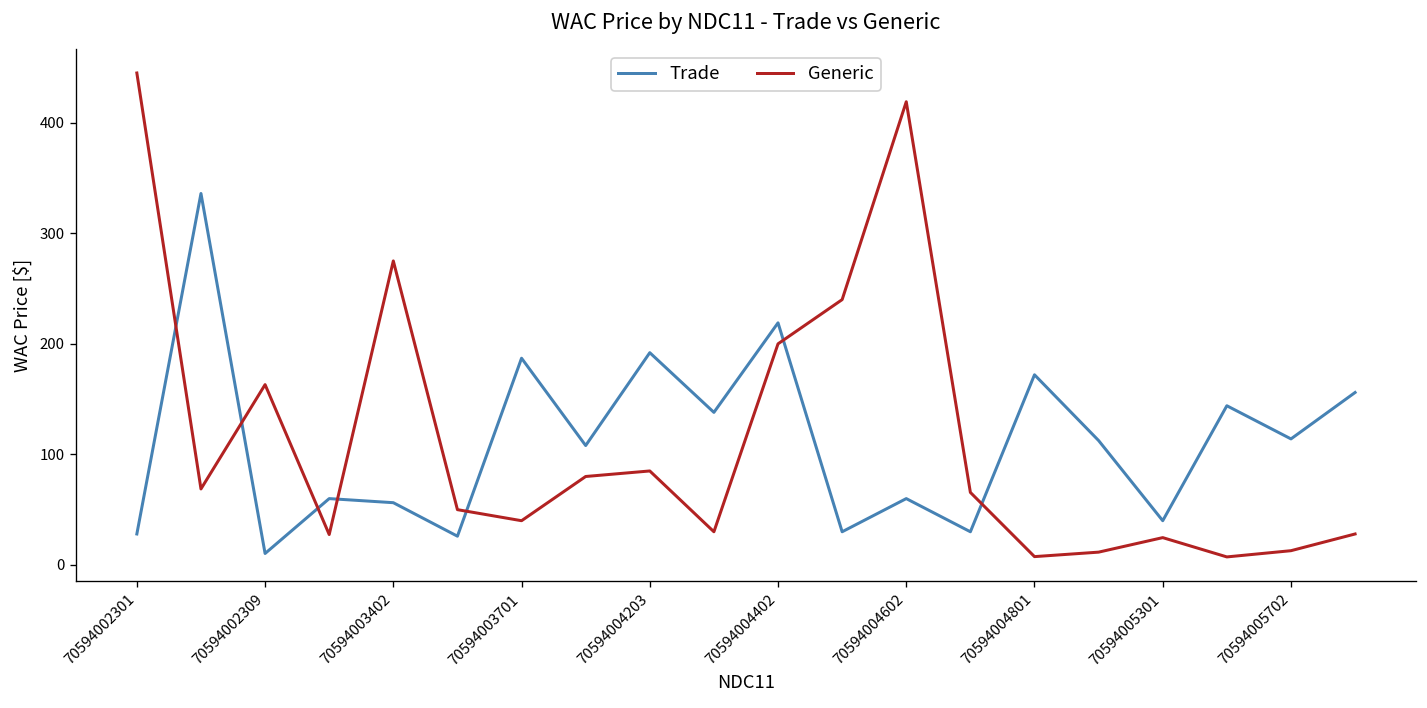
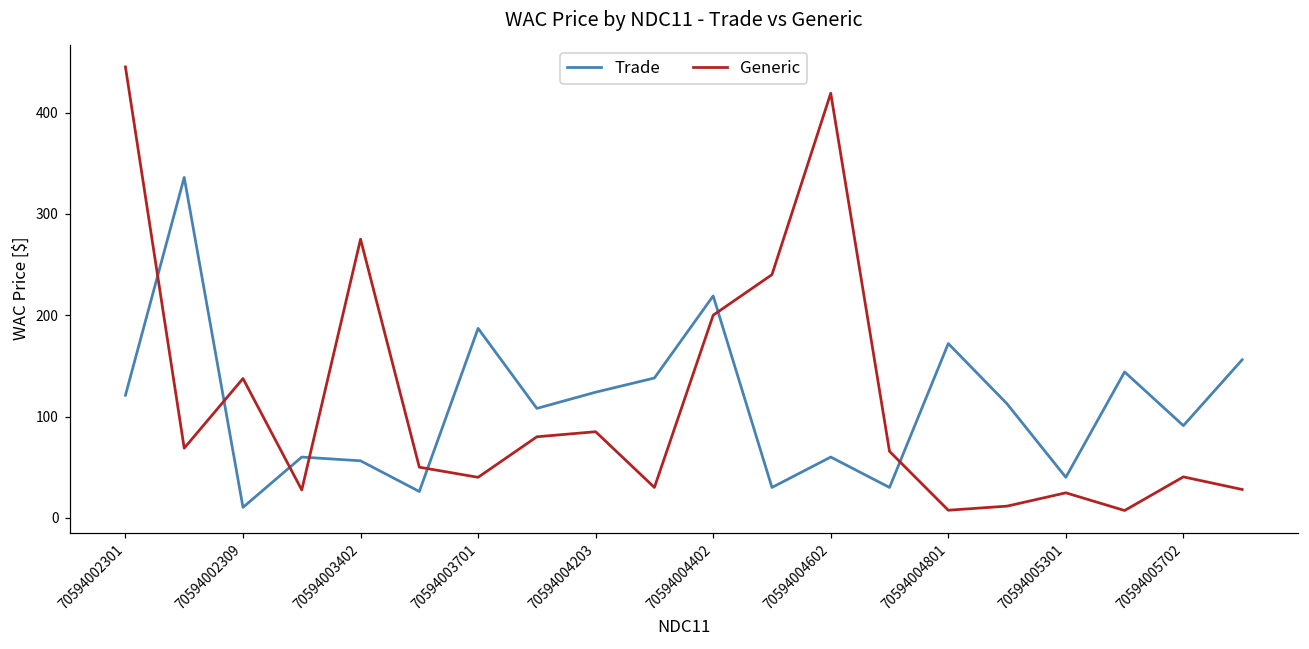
  {
    "Trade": {
-     "70594002301": 30,
+     "70594002301": 120,
      "70594002309": 10,
      "70594003402": 60,
      "70594003701": 190,
-     "70594004203": 190,
+     "70594004203": 120,
      "70594004402": 220,
      "70594004602": 60,
      "70594004801": 170,
      "70594005301": 40,
-     "70594005702": 110
+     "70594005702": 90
    },
    "Generic": {
      "70594002301": 450,
-     "70594002309": 160,
+     "70594002309": 140,
      "70594003402": 280,
      "70594003701": 40,
      "70594004203": 90,
      "70594004402": 200,
      "70594004602": 420,
      "70594004801": 10,
      "70594005301": 20,
-     "70594005702": 10
+     "70594005702": 40
    }
  }
